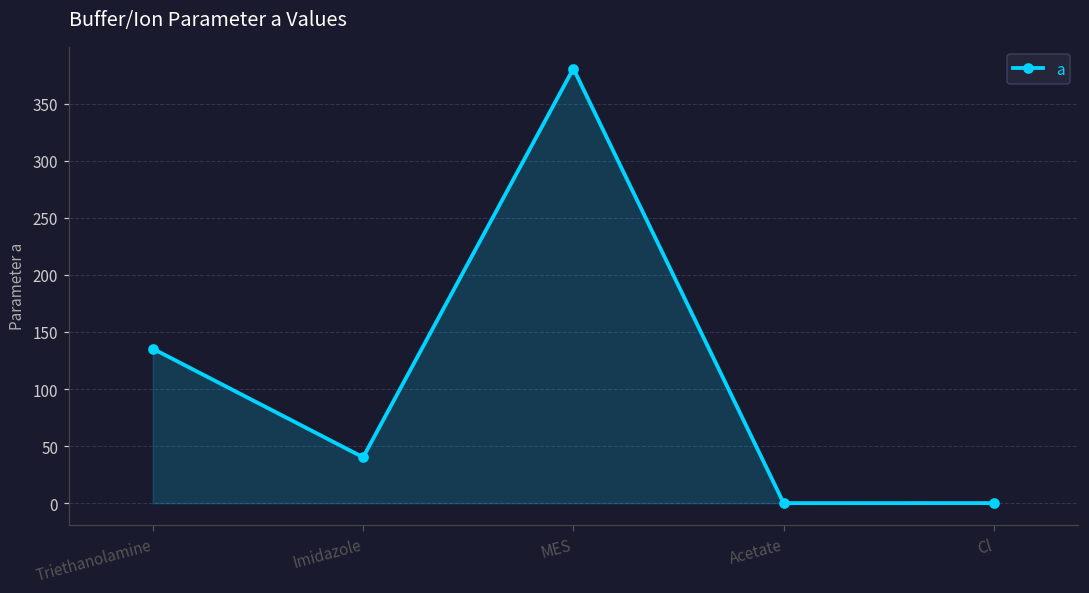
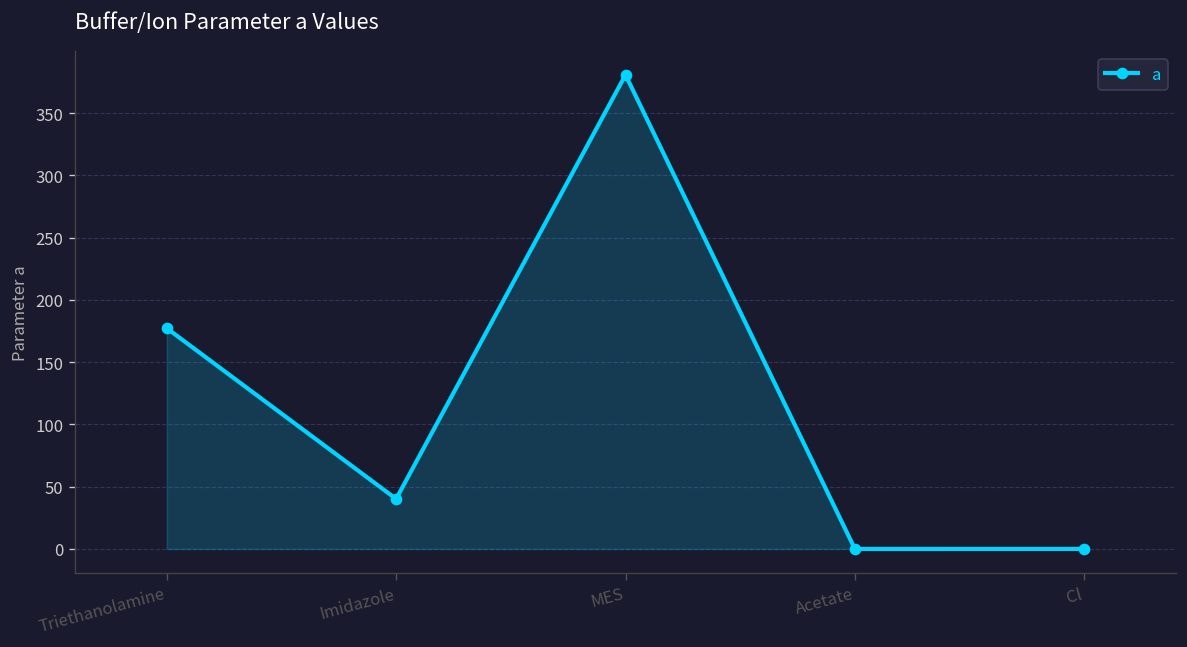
  {
-   "Triethanolamine": 135,
+   "Triethanolamine": 177,
    "Imidazole": 40,
    "MES": 381,
    "Acetate": 0,
    "Cl": 0
  }
